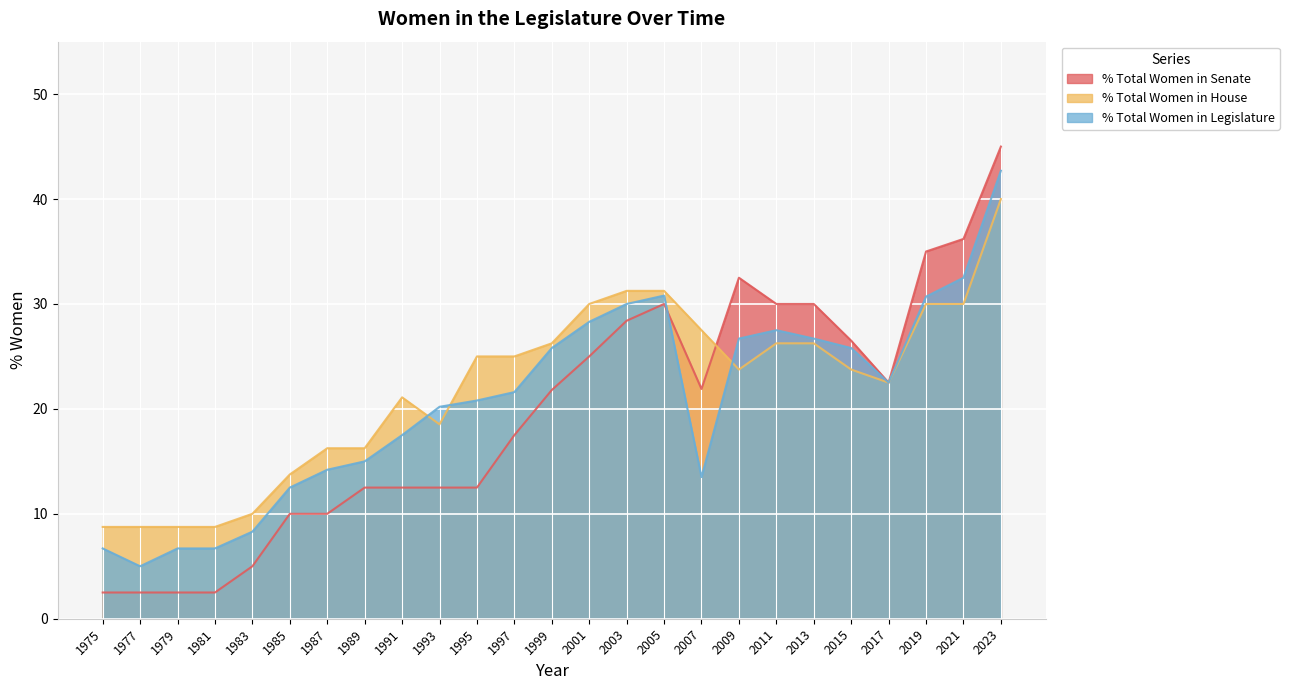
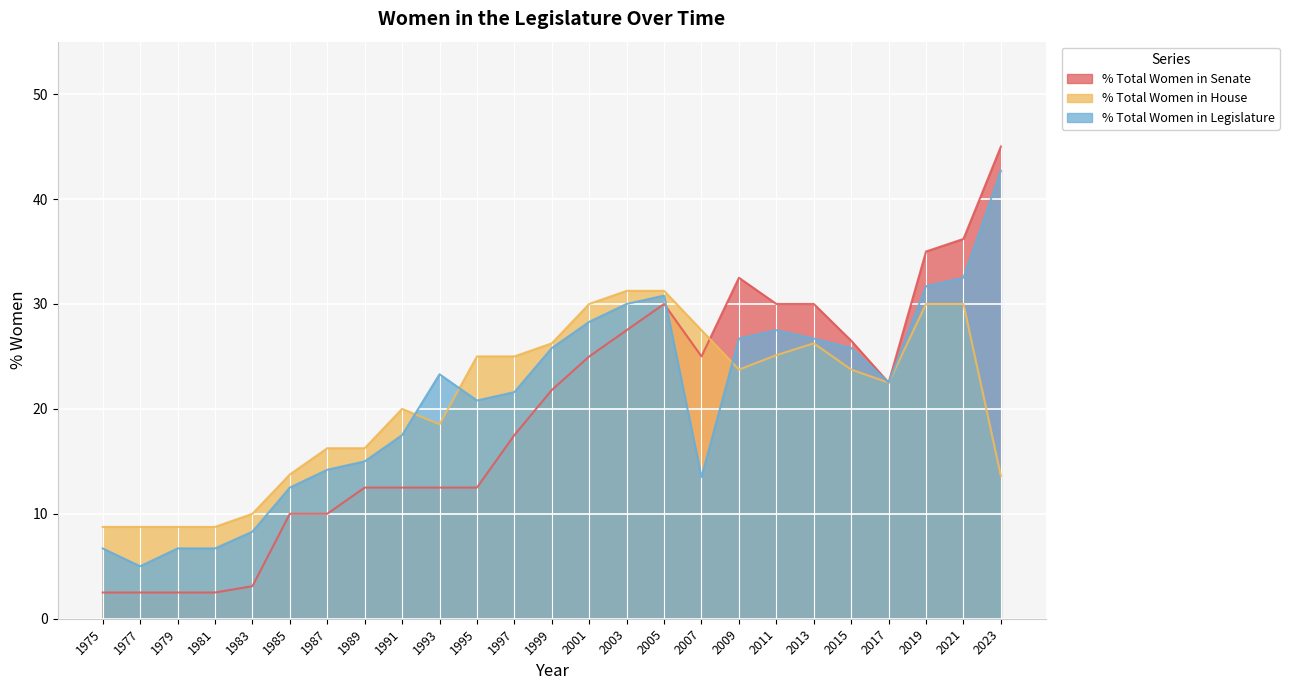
  {
    "% Total Women in Senate": {
      "1975": 2.5,
      "1977": 2.5,
      "1979": 2.5,
      "1981": 2.5,
-     "1983": 5.0,
+     "1983": 3.1,
      "1985": 10.0,
      "1987": 10.0,
      "1989": 12.5,
      "1991": 12.5,
      "1993": 12.5,
      "1995": 12.5,
      "1997": 17.5,
      "1999": 21.8,
      "2001": 25.0,
-     "2003": 28.4,
+     "2003": 27.5,
      "2005": 30.0,
-     "2007": 21.9,
+     "2007": 25.0,
      "2009": 32.5,
      "2011": 30.0,
      "2013": 30.0,
      "2015": 26.5,
      "2019": 35.0,
      "2021": 36.2,
      "2023": 45.0
    },
    "% Total Women in House": {
      "1975": 8.8,
      "1977": 8.8,
      "1979": 8.8,
      "1981": 8.8,
      "1983": 10.0,
      "1985": 13.8,
      "1987": 16.3,
      "1989": 16.3,
-     "1991": 21.1,
+     "1991": 20.0,
      "1993": 18.5,
      "1995": 25.0,
      "1997": 25.0,
      "1999": 26.3,
      "2001": 30.0,
      "2003": 31.3,
      "2005": 31.3,
      "2007": 27.5,
      "2009": 23.8,
-     "2011": 26.3,
+     "2011": 25.1,
      "2013": 26.3,
      "2015": 23.8,
      "2019": 30.0,
      "2021": 30.0,
-     "2023": 40.0
+     "2023": 13.6
    },
    "% Total Women in Legislature": {
      "1975": 6.7,
      "1977": 5.0,
      "1979": 6.7,
      "1981": 6.7,
      "1983": 8.3,
      "1985": 12.5,
      "1987": 14.2,
      "1989": 15.0,
      "1991": 17.5,
-     "1993": 20.2,
+     "1993": 23.3,
      "1995": 20.8,
      "1997": 21.6,
      "1999": 25.8,
      "2001": 28.3,
      "2003": 30.0,
      "2005": 30.8,
      "2007": 13.5,
      "2009": 26.7,
      "2011": 27.5,
      "2013": 26.7,
      "2015": 25.8,
-     "2019": 30.7,
+     "2019": 31.7,
      "2021": 32.5,
      "2023": 42.7
    }
  }
